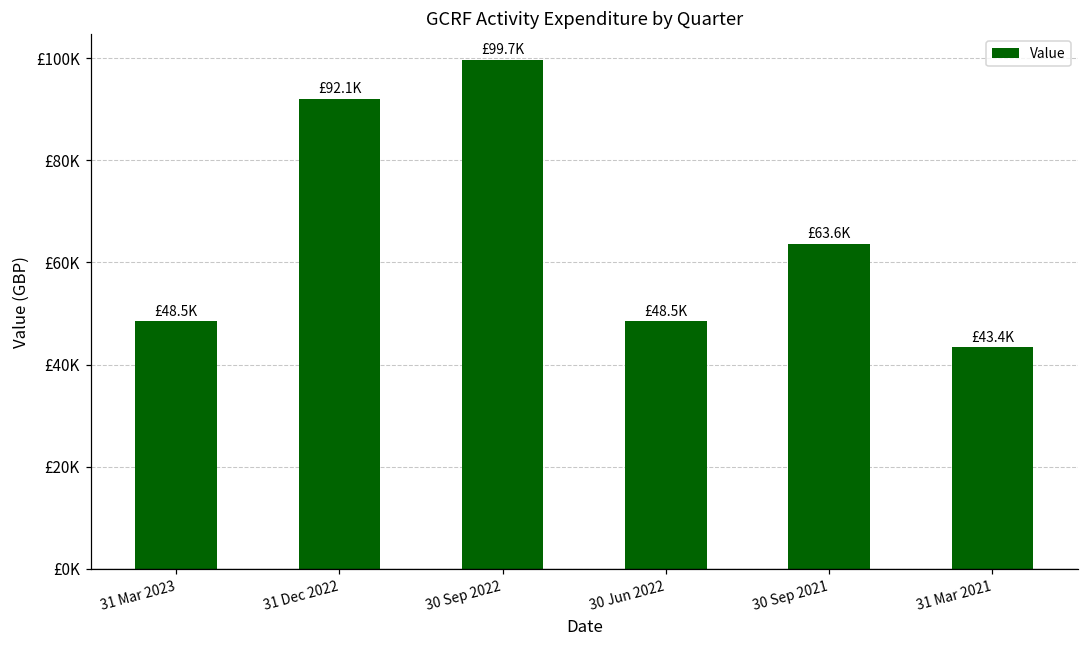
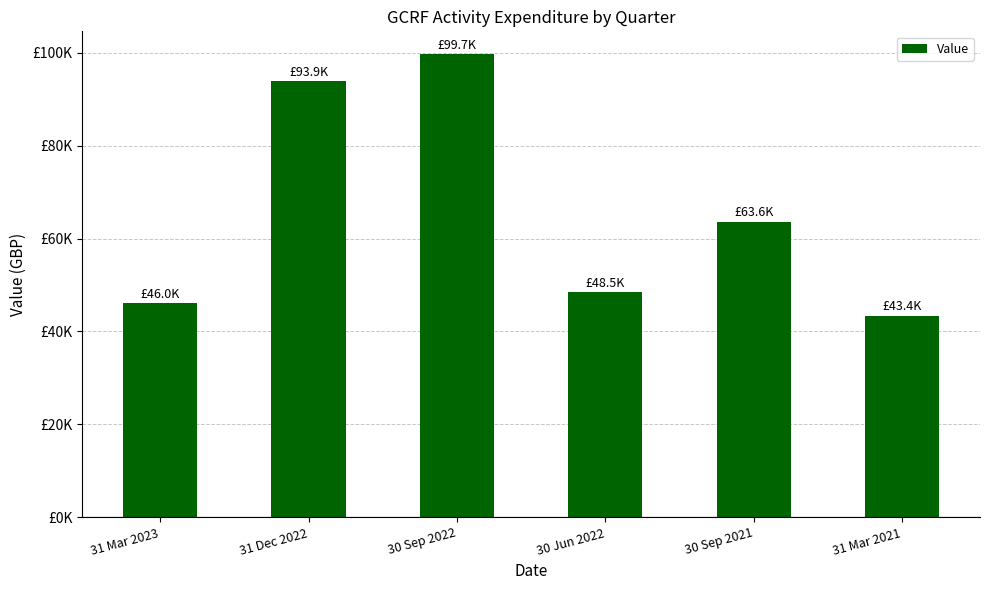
  {
-   "31 Mar 2023": "£48.5K",
-   "31 Dec 2022": "£92.1K",
+   "31 Mar 2023": "£46.0K",
+   "31 Dec 2022": "£93.9K",
    "30 Sep 2022": "£99.7K",
    "30 Jun 2022": "£48.5K",
    "30 Sep 2021": "£63.6K",
    "31 Mar 2021": "£43.4K"
  }
